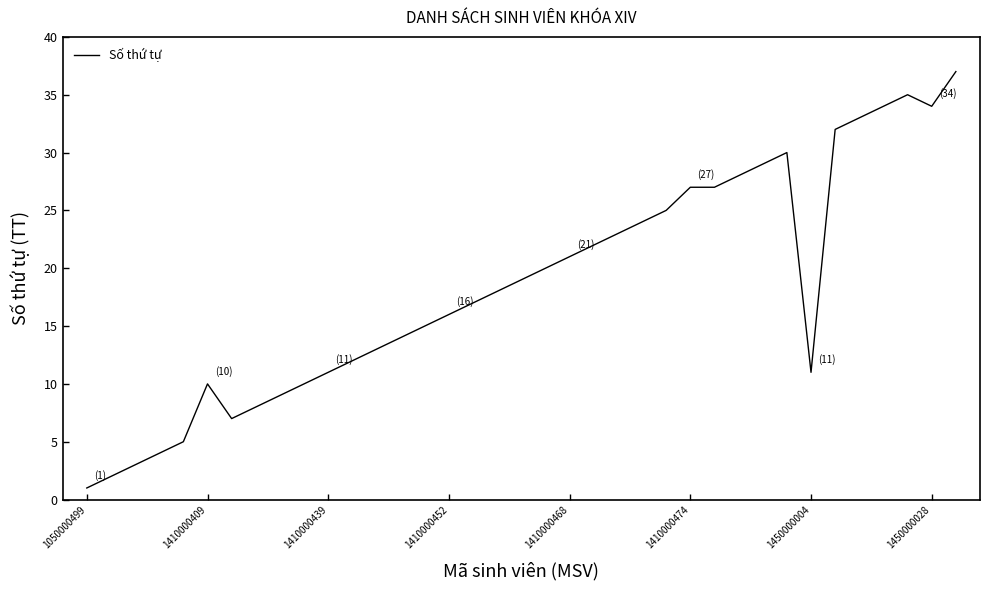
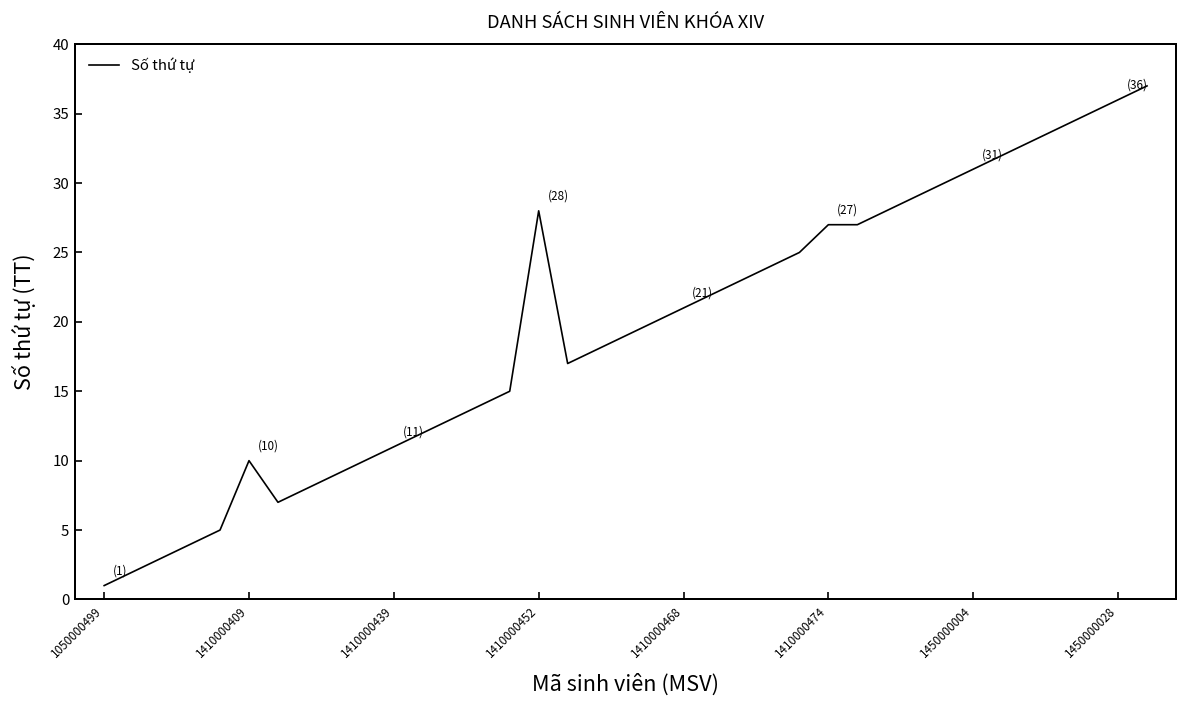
  {
    "1050000499": "(1)",
    "1410000409": "(10)",
-   "1410000452": "(16)",
-   "1450000004": "(11)",
-   "1450000028": "(34)"
+   "1410000452": "(28)",
+   "1450000004": "(31)",
+   "1450000028": "(36)"
  }
